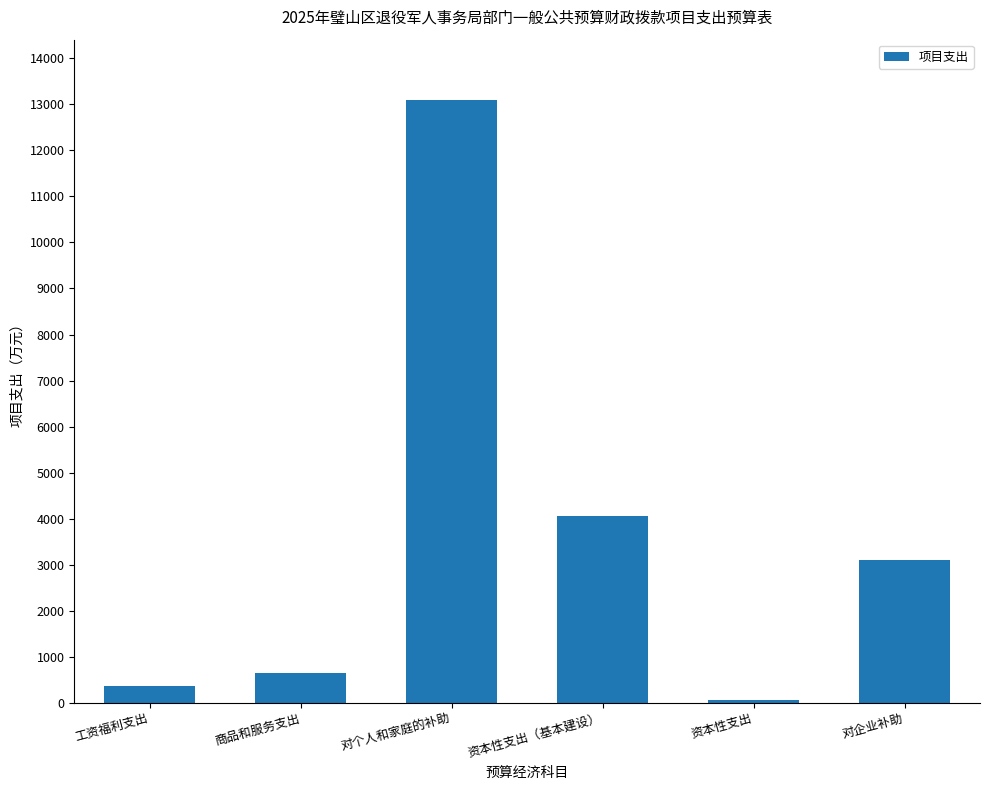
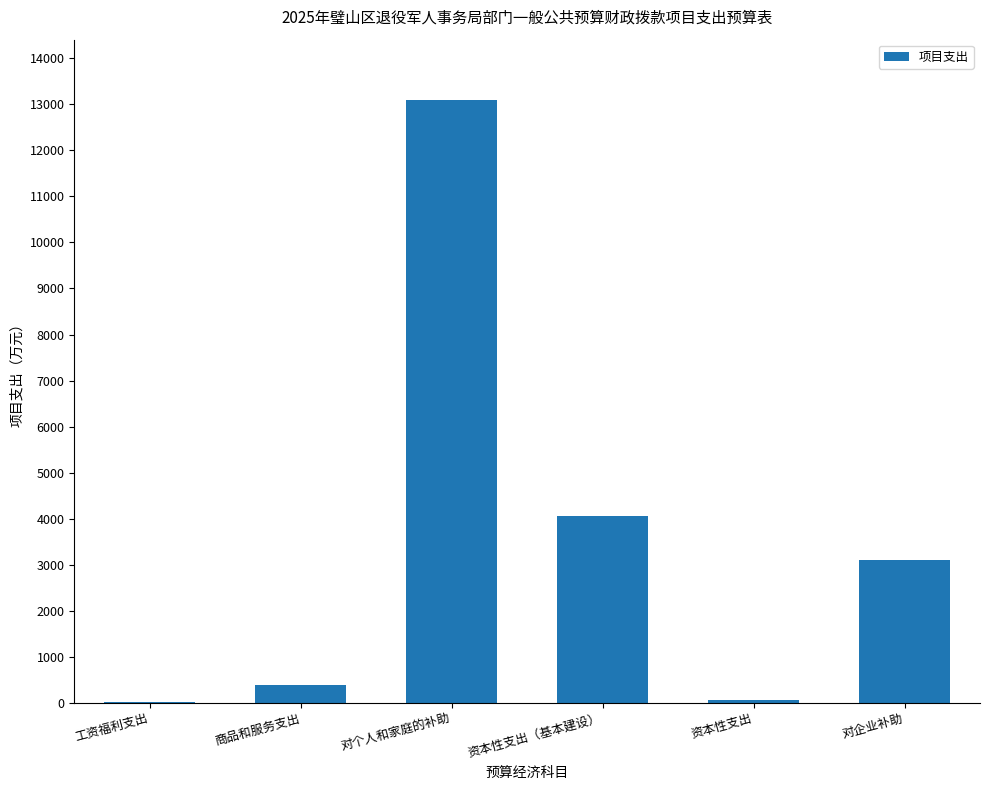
  {
-   "工资福利支出": 400,
-   "商品和服务支出": 600,
+   "工资福利支出": 0,
+   "商品和服务支出": 400,
    "对个人和家庭的补助": 13100,
    "资本性支出（基本建设）": 4100,
    "资本性支出": 100,
    "对企业补助": 3100
  }
